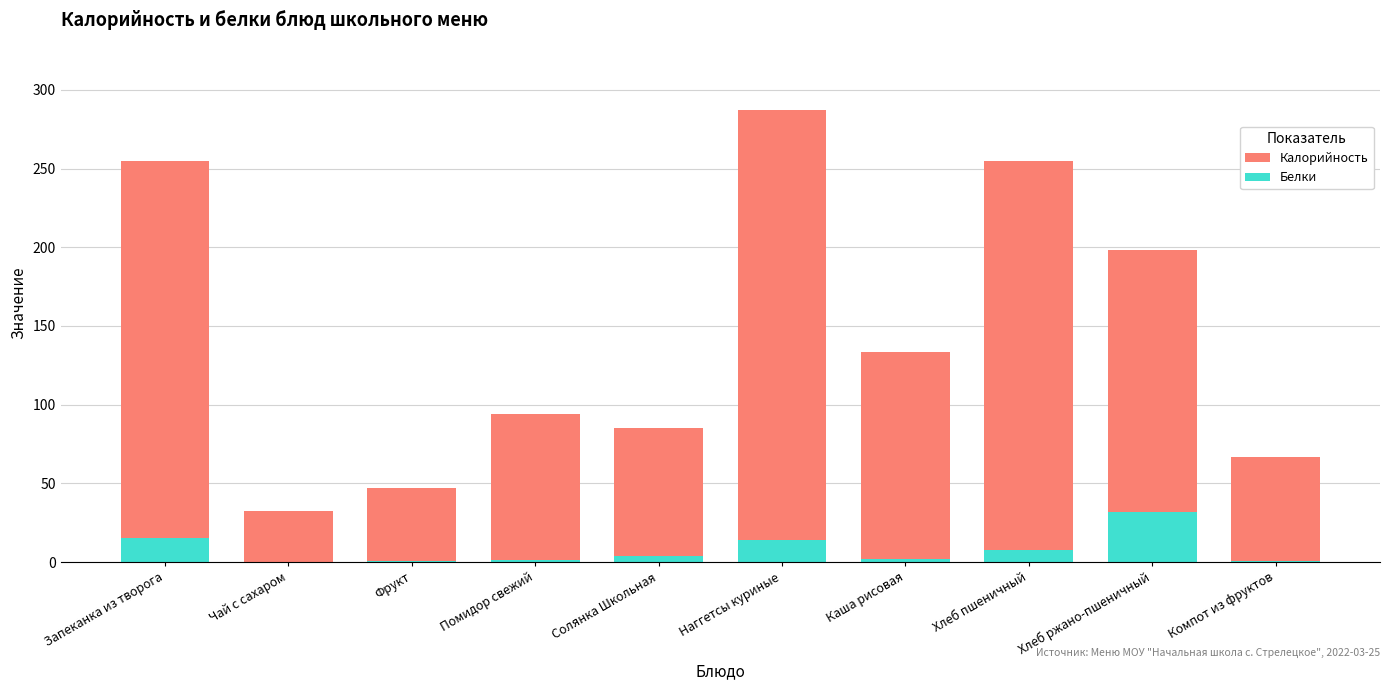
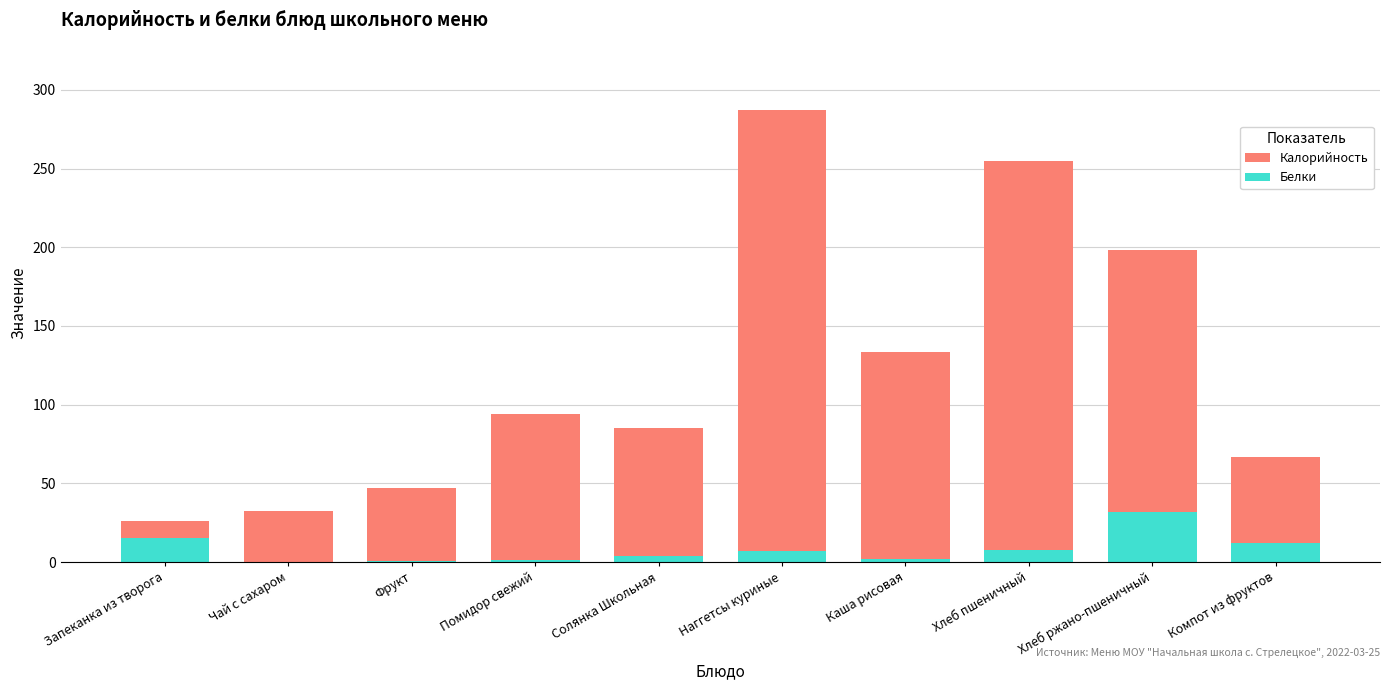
  {
    "Калорийность": {
-     "Запеканка из творога": 255,
+     "Запеканка из творога": 26,
      "Чай с сахаром": 33,
      "Фрукт": 47,
      "Помидор свежий": 94,
      "Солянка Школьная": 85,
      "Наггетсы куриные": 287,
      "Каша рисовая": 134,
      "Хлеб пшеничный": 255,
      "Хлеб ржано-пшеничный": 198,
      "Компот из фруктов": 67
    },
    "Белки": {
      "Чай с сахаром": 0,
-     "Наггетсы куриные": 14,
-     "Компот из фруктов": 0
+     "Наггетсы куриные": 7,
+     "Компот из фруктов": 12
    }
  }
